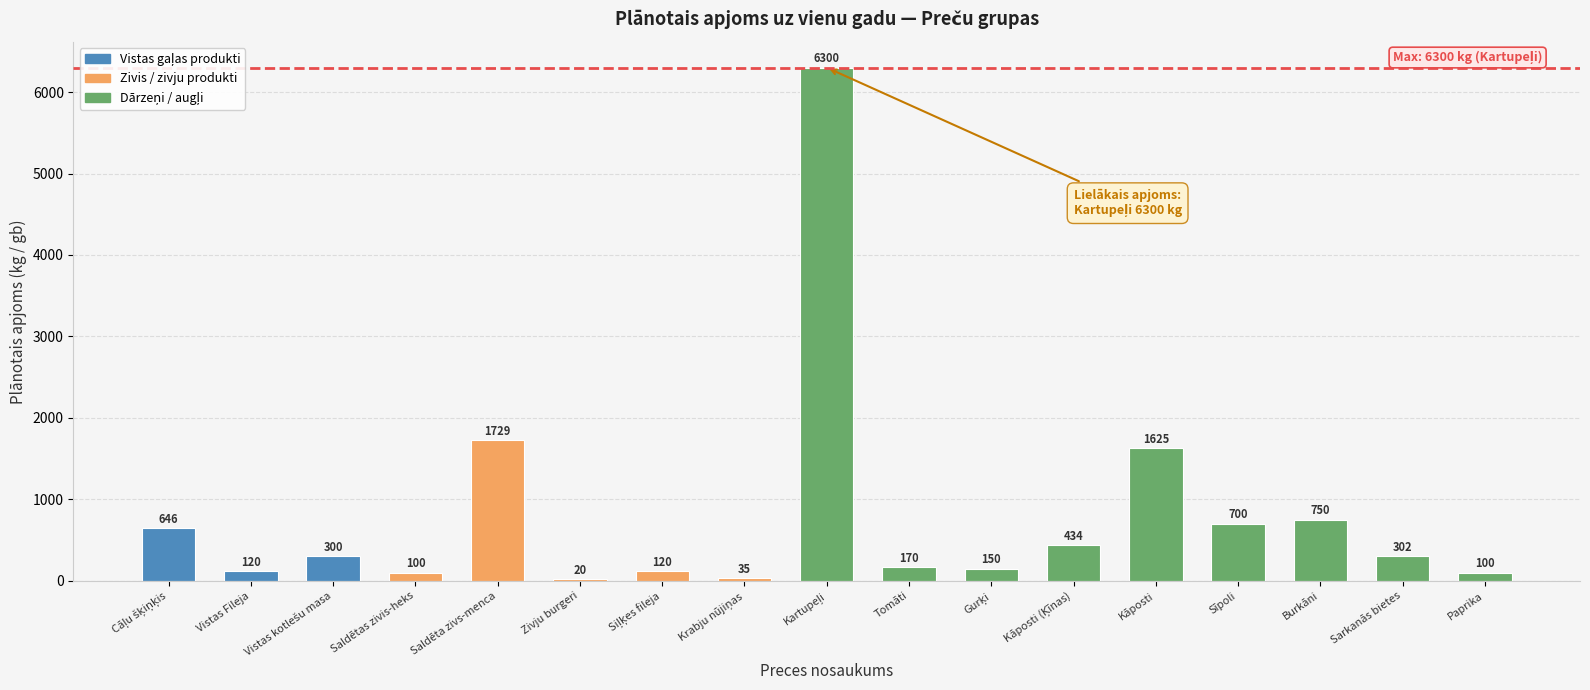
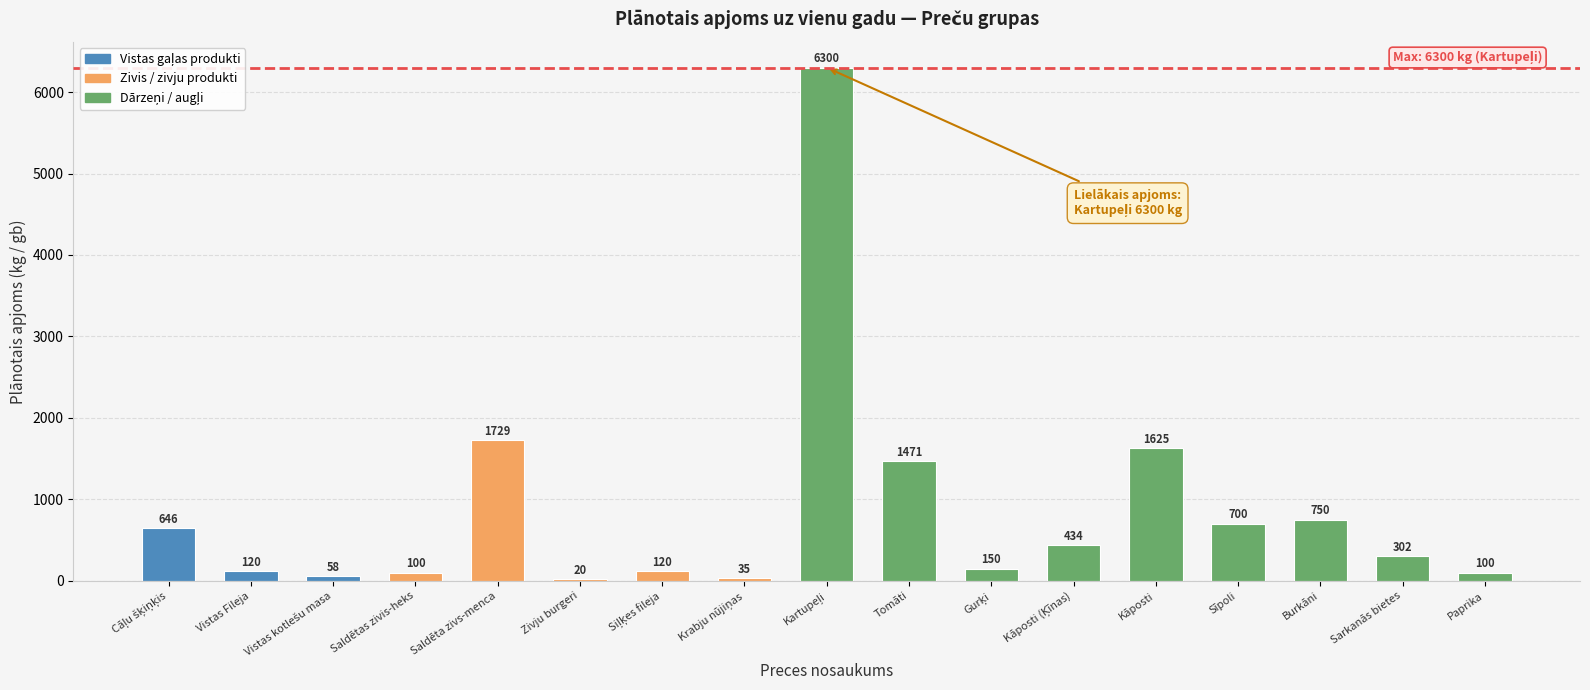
  {
    "Cāļu šķiņķis": 646,
    "Vistas Fileja": 120,
-   "Vistas kotlešu masa": 300,
+   "Vistas kotlešu masa": 58,
    "Saldētas zivis-heks": 100,
    "Saldēta zivs-menca": 1729,
    "Zivju burgeri": 20,
    "Siļķes fileja": 120,
    "Krabju nūjiņas": 35,
    "Kartupeļi": 6300,
-   "Tomāti": 170,
+   "Tomāti": 1471,
    "Gurķi": 150,
    "Kāposti (Ķīnas)": 434,
    "Kāposti": 1625,
    "Sīpoli": 700,
    "Burkāni": 750,
    "Sarkanās bietes": 302,
    "Paprika": 100
  }
